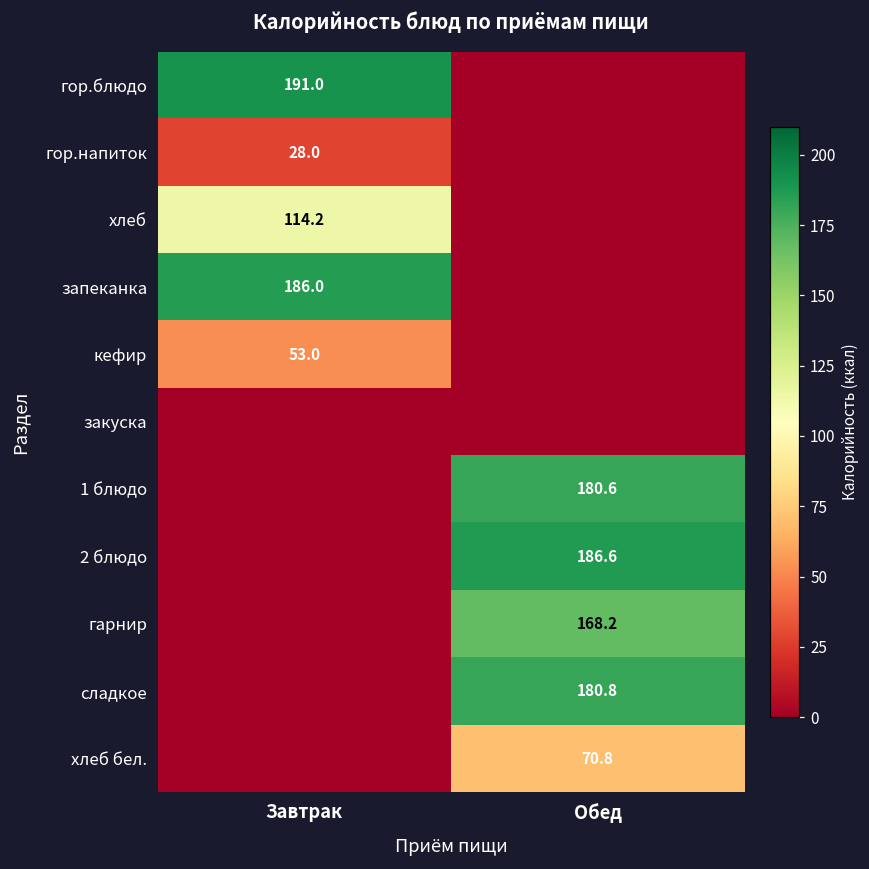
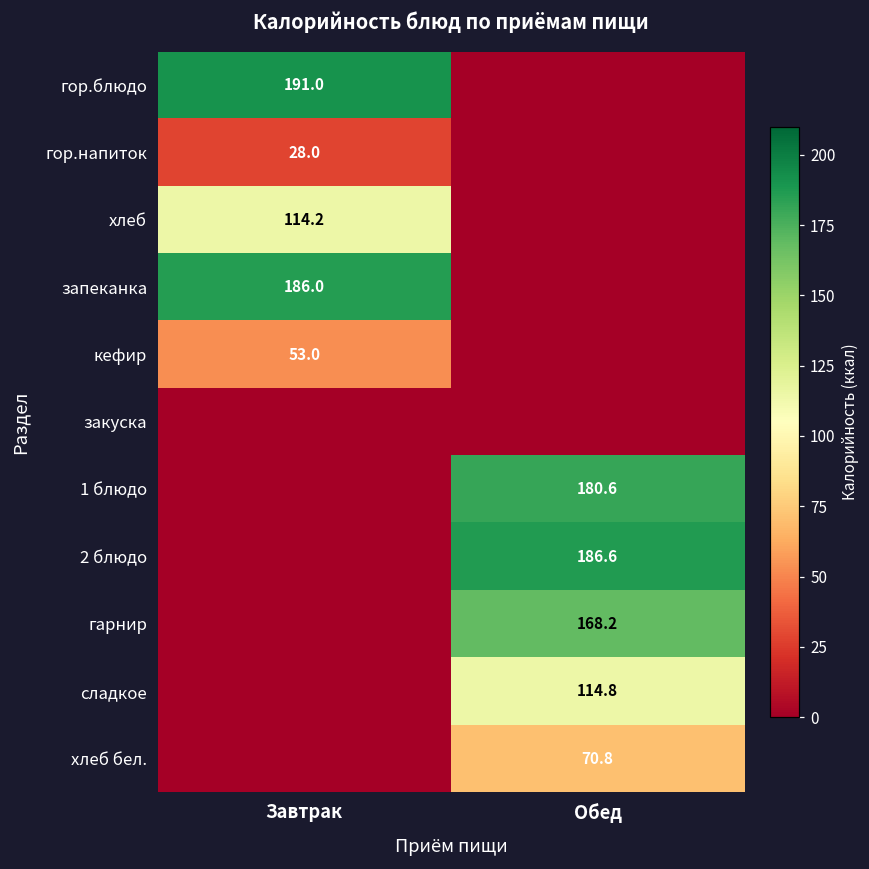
  {
    "гор.блюдо": {
      "Завтрак": 191.0
    },
    "гор.напиток": {
      "Завтрак": 28.0
    },
    "хлеб": {
      "Завтрак": 114.2
    },
    "запеканка": {
      "Завтрак": 186.0
    },
    "кефир": {
      "Завтрак": 53.0
    },
    "1 блюдо": {
      "Обед": 180.6
    },
    "2 блюдо": {
      "Обед": 186.6
    },
    "гарнир": {
      "Обед": 168.2
    },
    "сладкое": {
-     "Обед": 180.8
+     "Обед": 114.8
    },
    "хлеб бел.": {
      "Обед": 70.8
    }
  }
